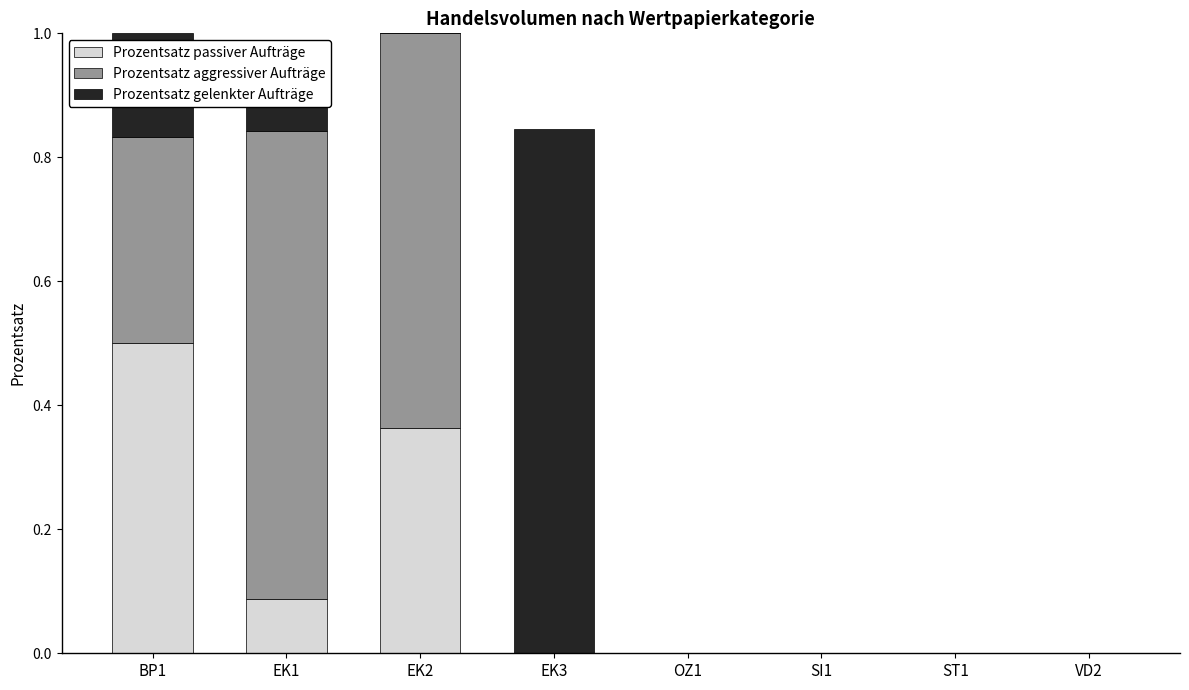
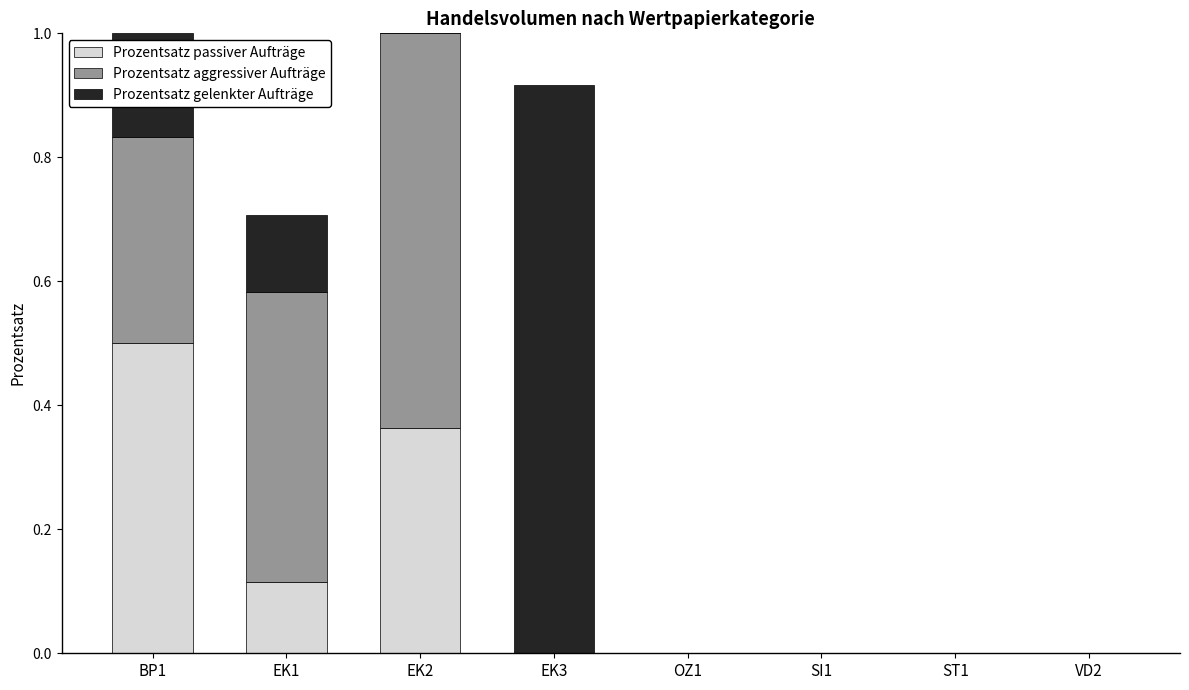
  {
    "Prozentsatz passiver Aufträge": {
      "BP1": 0.50,
-     "EK1": 0.09,
+     "EK1": 0.11,
      "EK2": 0.36,
      "EK3": 0.00,
      "OZ1": 0.00,
      "SI1": 0.00,
      "ST1": 0.00,
      "VD2": 0.00
    },
    "Prozentsatz aggressiver Aufträge": {
      "BP1": 0.33,
-     "EK1": 0.75,
+     "EK1": 0.47,
      "EK2": 0.64,
      "EK3": 0.00,
      "OZ1": 0.00,
      "SI1": 0.00,
      "ST1": 0.00,
      "VD2": 0.00
    },
    "Prozentsatz gelenkter Aufträge": {
      "BP1": 0.17,
-     "EK3": 0.85,
+     "EK3": 0.92,
      "OZ1": 0.00,
      "SI1": 0.00,
      "ST1": 0.00,
      "VD2": 0.00
    }
  }
